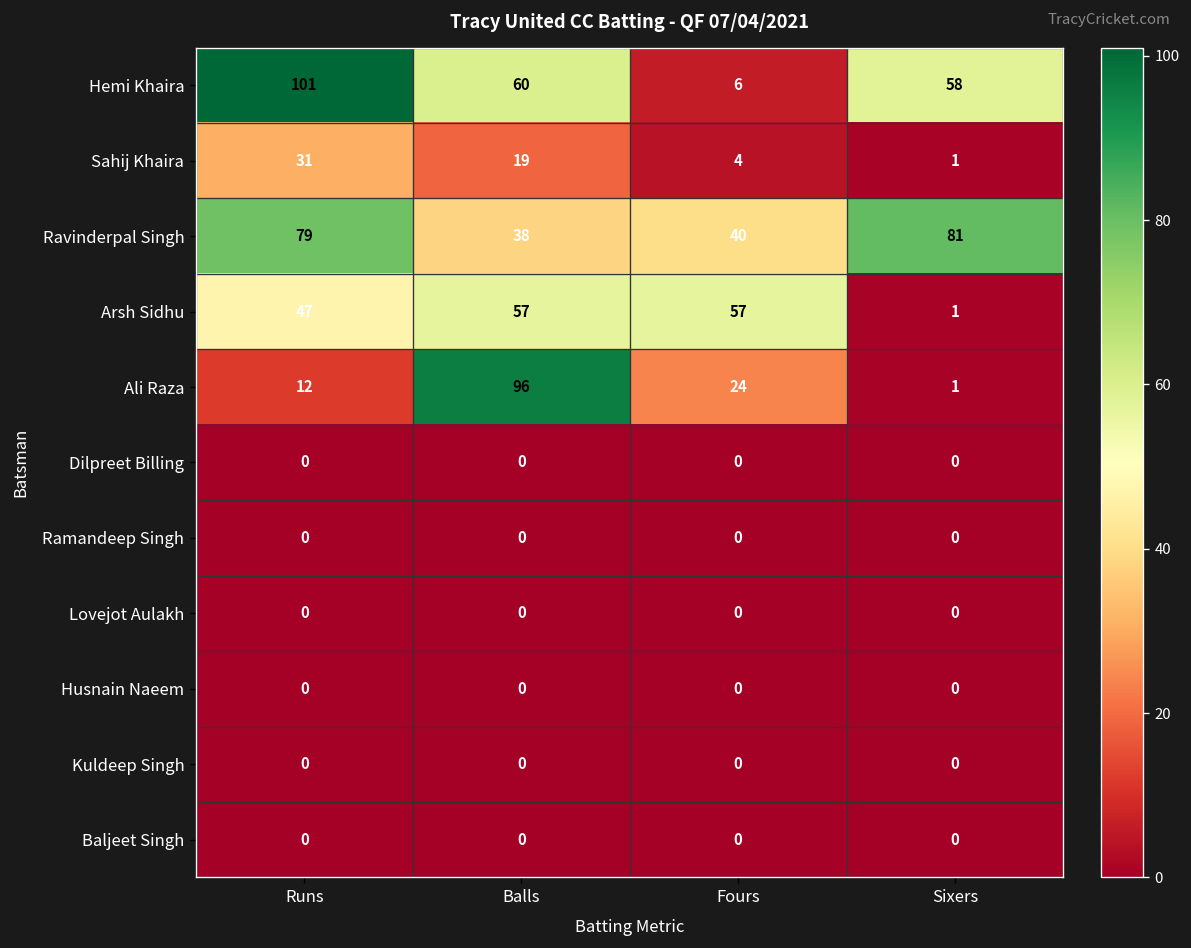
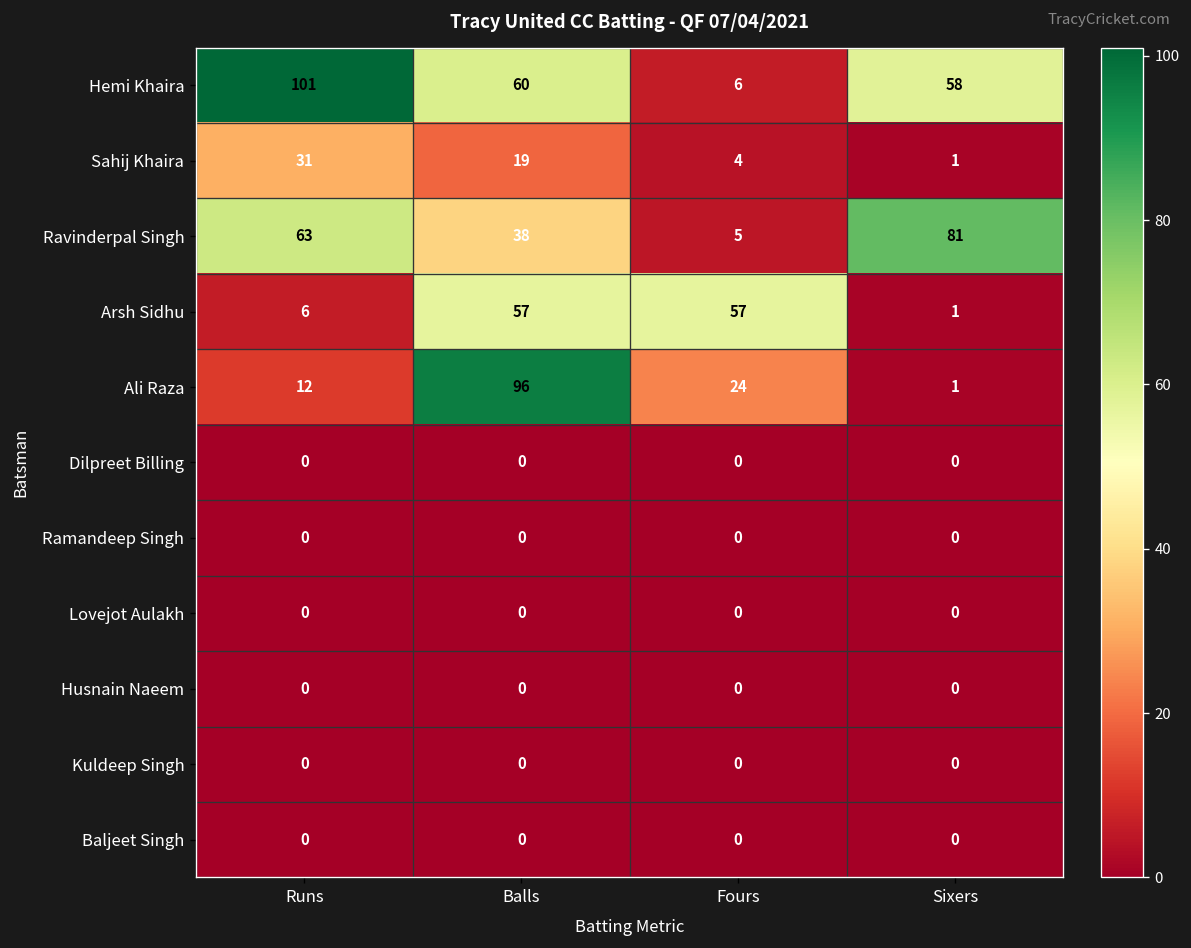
  {
    "Hemi Khaira": {
      "Runs": 101,
      "Balls": 60,
      "Fours": 6,
      "Sixers": 58
    },
    "Sahij Khaira": {
      "Runs": 31,
      "Balls": 19,
      "Fours": 4,
      "Sixers": 1
    },
    "Ravinderpal Singh": {
-     "Runs": 79,
+     "Runs": 63,
      "Balls": 38,
-     "Fours": 40,
+     "Fours": 5,
      "Sixers": 81
    },
    "Arsh Sidhu": {
-     "Runs": 47,
+     "Runs": 6,
      "Balls": 57,
      "Fours": 57,
      "Sixers": 1
    },
    "Ali Raza": {
      "Runs": 12,
      "Balls": 96,
      "Fours": 24,
      "Sixers": 1
    },
    "Dilpreet Billing": {
      "Runs": 0,
      "Balls": 0,
      "Fours": 0,
      "Sixers": 0
    },
    "Ramandeep Singh": {
      "Runs": 0,
      "Balls": 0,
      "Fours": 0,
      "Sixers": 0
    },
    "Lovejot Aulakh": {
      "Runs": 0,
      "Balls": 0,
      "Fours": 0,
      "Sixers": 0
    },
    "Husnain Naeem": {
      "Runs": 0,
      "Balls": 0,
      "Fours": 0,
      "Sixers": 0
    },
    "Kuldeep Singh": {
      "Runs": 0,
      "Balls": 0,
      "Fours": 0,
      "Sixers": 0
    },
    "Baljeet Singh": {
      "Runs": 0,
      "Balls": 0,
      "Fours": 0,
      "Sixers": 0
    }
  }
